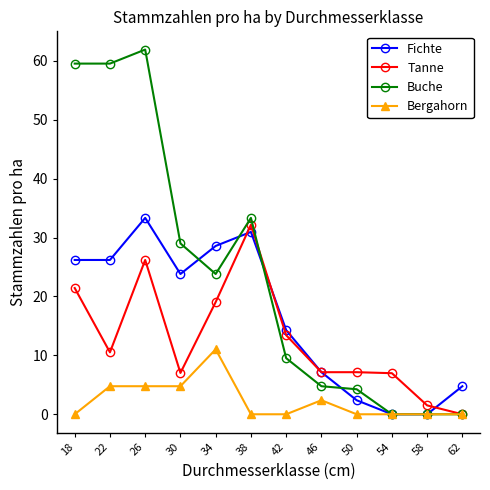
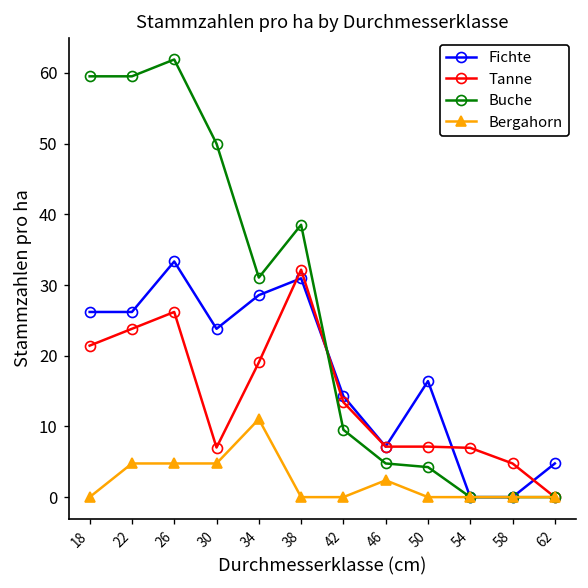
  {
    "Fichte": {
      "18": 26,
      "22": 26,
      "26": 33,
      "30": 24,
      "34": 29,
      "38": 31,
      "42": 14,
-     "50": 2,
+     "50": 16,
      "62": 5
    },
    "Tanne": {
      "18": 21,
-     "22": 11,
+     "22": 24,
      "26": 26,
      "30": 7,
      "34": 19,
      "38": 32,
      "42": 13,
      "50": 7,
      "54": 7,
-     "58": 2
+     "58": 5
    },
    "Buche": {
      "18": 60,
      "22": 60,
      "26": 62,
-     "30": 29,
-     "34": 24,
-     "38": 33,
+     "30": 50,
+     "34": 31,
+     "38": 39,
      "42": 10,
      "46": 5,
      "50": 4
    },
    "Bergahorn": {
      "18": 0,
      "22": 5,
      "26": 5,
      "30": 5,
      "34": 11,
      "38": 0,
      "42": 0,
      "46": 2,
      "50": 0
    }
  }
